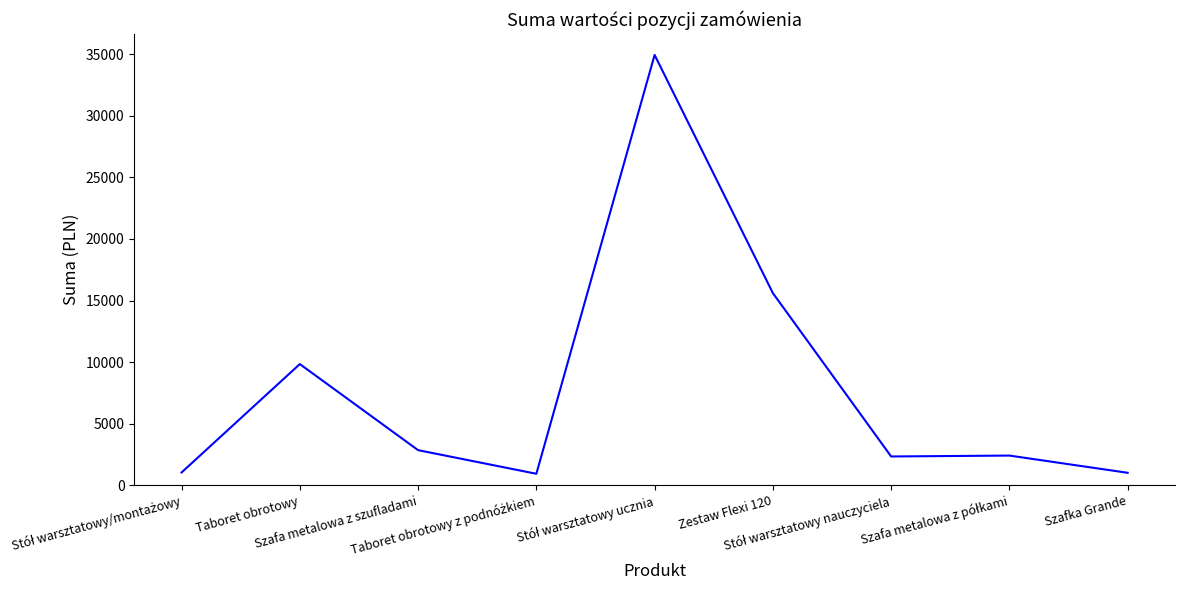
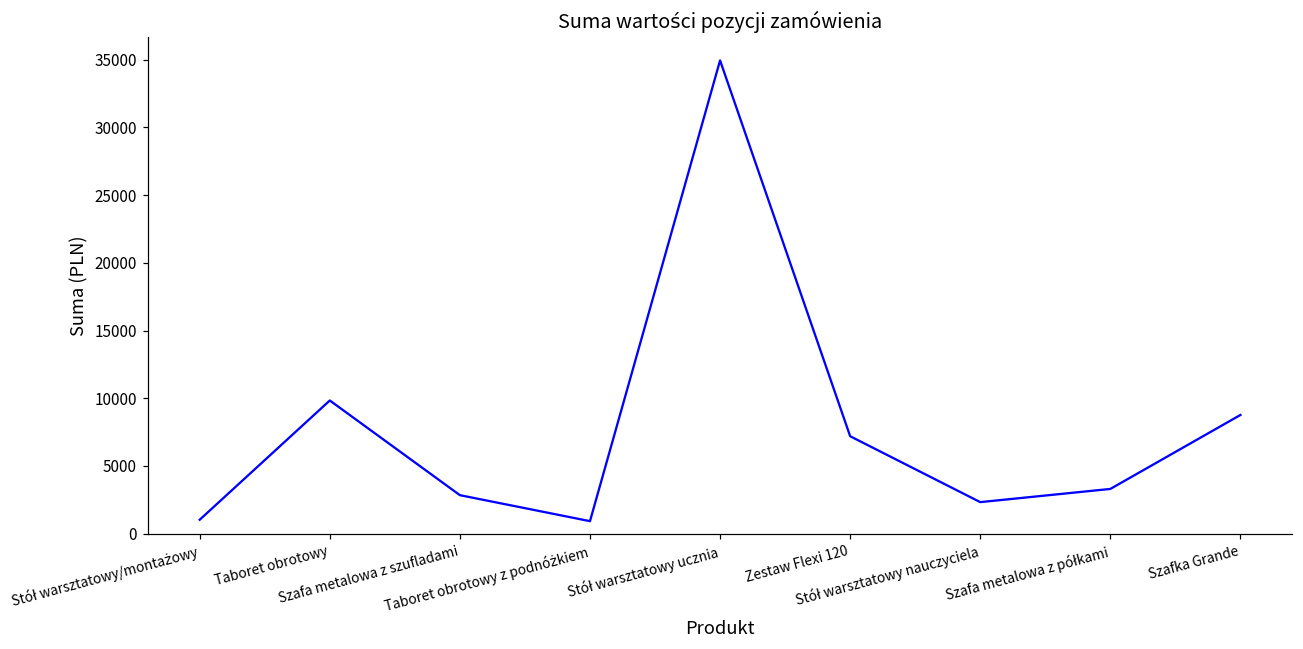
  {
    "Stół warsztatowy/montażowy": 1000,
    "Taboret obrotowy": 9800,
    "Szafa metalowa z szufladami": 2800,
    "Taboret obrotowy z podnóżkiem": 900,
    "Stół warsztatowy ucznia": 35000,
-   "Zestaw Flexi 120": 15600,
+   "Zestaw Flexi 120": 7200,
    "Stół warsztatowy nauczyciela": 2300,
-   "Szafa metalowa z półkami": 2400,
-   "Szafka Grande": 1000
+   "Szafa metalowa z półkami": 3300,
+   "Szafka Grande": 8800
  }
